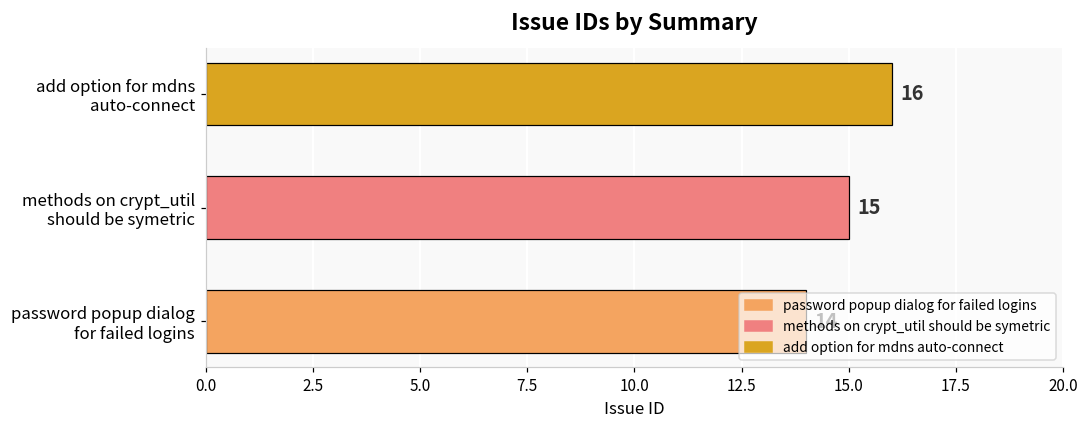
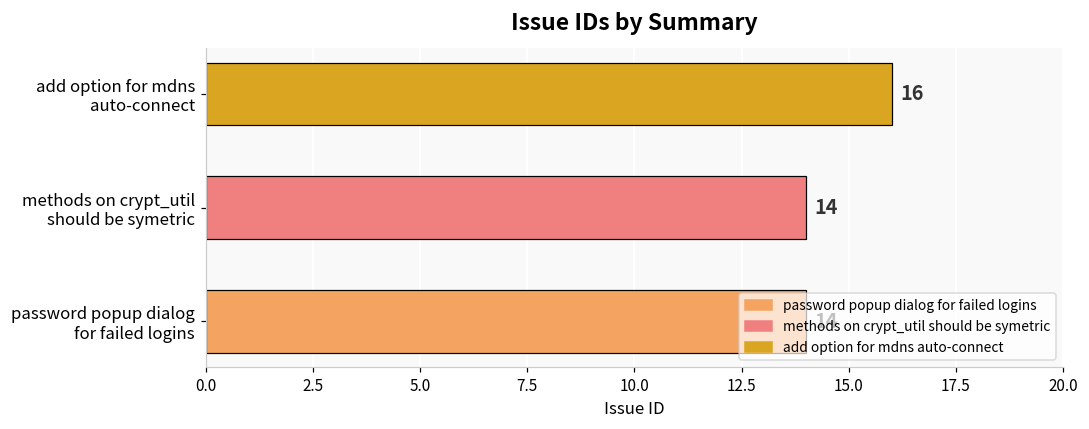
  {
    "add option for mdns auto-connect": 16,
-   "methods on crypt_util should be symetric": 15
+   "methods on crypt_util should be symetric": 14
  }
